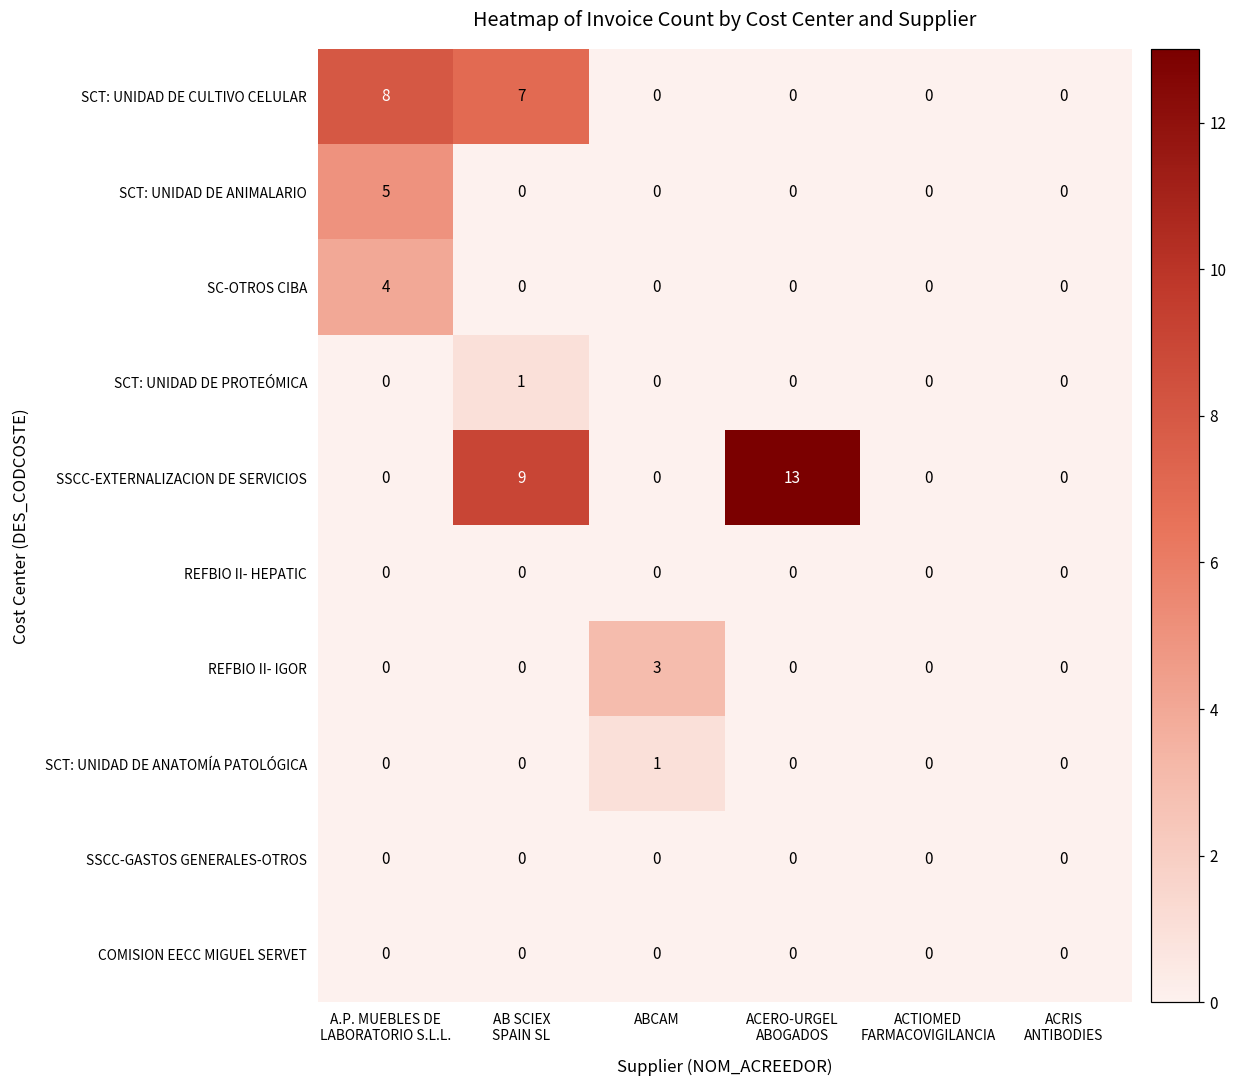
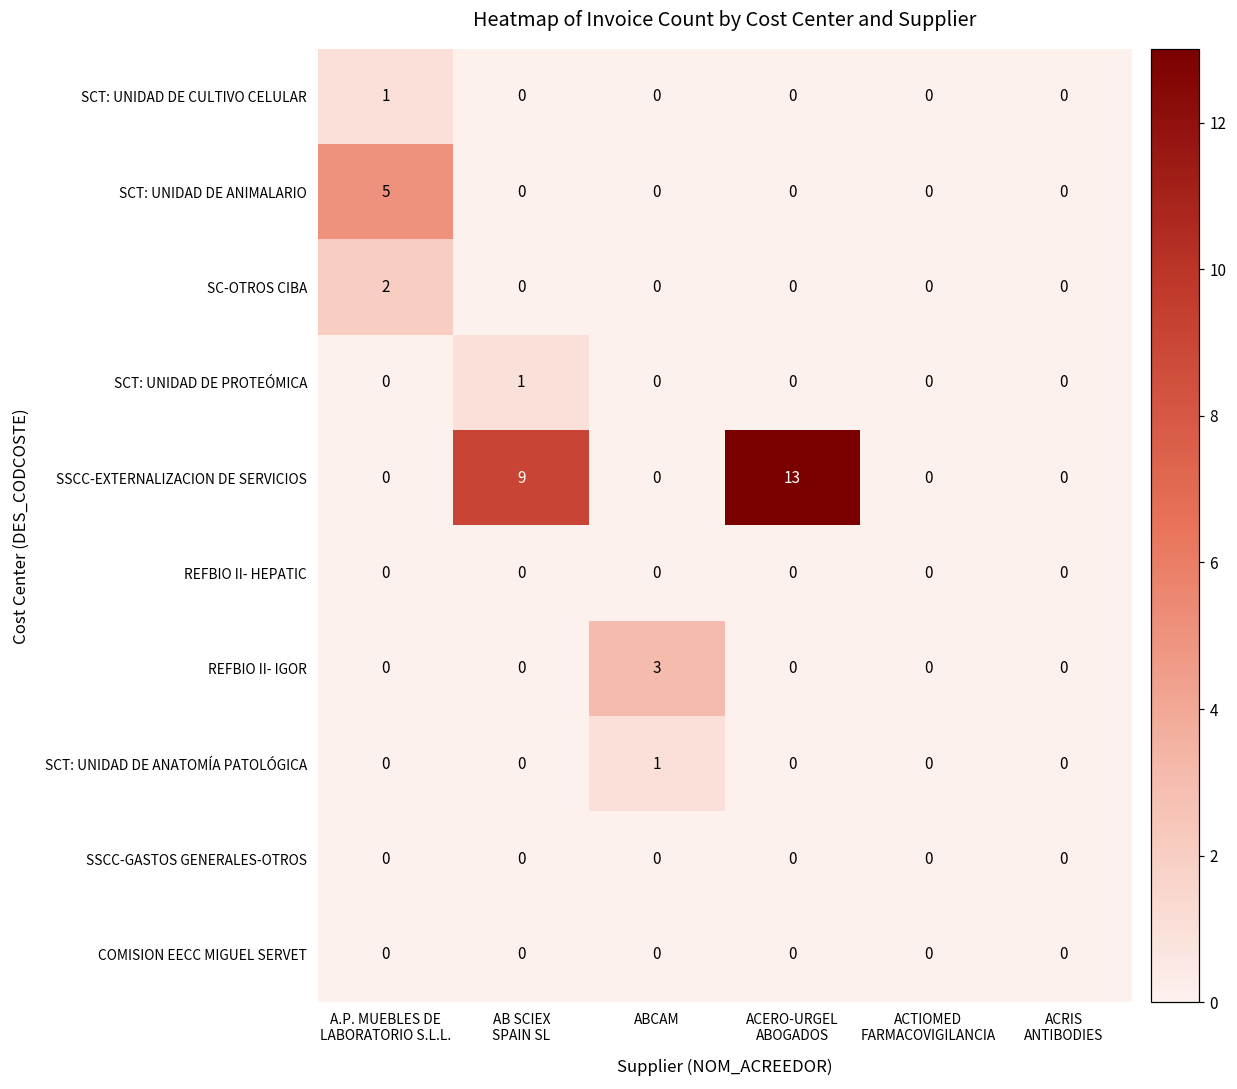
  {
    "SCT: UNIDAD DE CULTIVO CELULAR": {
-     "A.P. MUEBLES DE LABORATORIO S.L.L.": 8,
-     "AB SCIEX SPAIN SL": 7,
+     "A.P. MUEBLES DE LABORATORIO S.L.L.": 1,
+     "AB SCIEX SPAIN SL": 0,
      "ABCAM": 0,
      "ACERO-URGEL ABOGADOS": 0,
      "ACTIOMED FARMACOVIGILANCIA": 0,
      "ACRIS ANTIBODIES": 0
    },
    "SCT: UNIDAD DE ANIMALARIO": {
      "A.P. MUEBLES DE LABORATORIO S.L.L.": 5,
      "AB SCIEX SPAIN SL": 0,
      "ABCAM": 0,
      "ACERO-URGEL ABOGADOS": 0,
      "ACTIOMED FARMACOVIGILANCIA": 0,
      "ACRIS ANTIBODIES": 0
    },
    "SC-OTROS CIBA": {
-     "A.P. MUEBLES DE LABORATORIO S.L.L.": 4,
+     "A.P. MUEBLES DE LABORATORIO S.L.L.": 2,
      "AB SCIEX SPAIN SL": 0,
      "ABCAM": 0,
      "ACERO-URGEL ABOGADOS": 0,
      "ACTIOMED FARMACOVIGILANCIA": 0,
      "ACRIS ANTIBODIES": 0
    },
    "SCT: UNIDAD DE PROTEÓMICA": {
      "A.P. MUEBLES DE LABORATORIO S.L.L.": 0,
      "AB SCIEX SPAIN SL": 1,
      "ABCAM": 0,
      "ACERO-URGEL ABOGADOS": 0,
      "ACTIOMED FARMACOVIGILANCIA": 0,
      "ACRIS ANTIBODIES": 0
    },
    "SSCC-EXTERNALIZACION DE SERVICIOS": {
      "A.P. MUEBLES DE LABORATORIO S.L.L.": 0,
      "AB SCIEX SPAIN SL": 9,
      "ABCAM": 0,
      "ACERO-URGEL ABOGADOS": 13,
      "ACTIOMED FARMACOVIGILANCIA": 0,
      "ACRIS ANTIBODIES": 0
    },
    "REFBIO II- HEPATIC": {
      "A.P. MUEBLES DE LABORATORIO S.L.L.": 0,
      "AB SCIEX SPAIN SL": 0,
      "ABCAM": 0,
      "ACERO-URGEL ABOGADOS": 0,
      "ACTIOMED FARMACOVIGILANCIA": 0,
      "ACRIS ANTIBODIES": 0
    },
    "REFBIO II- IGOR": {
      "A.P. MUEBLES DE LABORATORIO S.L.L.": 0,
      "AB SCIEX SPAIN SL": 0,
      "ABCAM": 3,
      "ACERO-URGEL ABOGADOS": 0,
      "ACTIOMED FARMACOVIGILANCIA": 0,
      "ACRIS ANTIBODIES": 0
    },
    "SCT: UNIDAD DE ANATOMÍA PATOLÓGICA": {
      "A.P. MUEBLES DE LABORATORIO S.L.L.": 0,
      "AB SCIEX SPAIN SL": 0,
      "ABCAM": 1,
      "ACERO-URGEL ABOGADOS": 0,
      "ACTIOMED FARMACOVIGILANCIA": 0,
      "ACRIS ANTIBODIES": 0
    },
    "SSCC-GASTOS GENERALES-OTROS": {
      "A.P. MUEBLES DE LABORATORIO S.L.L.": 0,
      "AB SCIEX SPAIN SL": 0,
      "ABCAM": 0,
      "ACERO-URGEL ABOGADOS": 0,
      "ACTIOMED FARMACOVIGILANCIA": 0,
      "ACRIS ANTIBODIES": 0
    },
    "COMISION EECC MIGUEL SERVET": {
      "A.P. MUEBLES DE LABORATORIO S.L.L.": 0,
      "AB SCIEX SPAIN SL": 0,
      "ABCAM": 0,
      "ACERO-URGEL ABOGADOS": 0,
      "ACTIOMED FARMACOVIGILANCIA": 0,
      "ACRIS ANTIBODIES": 0
    }
  }
